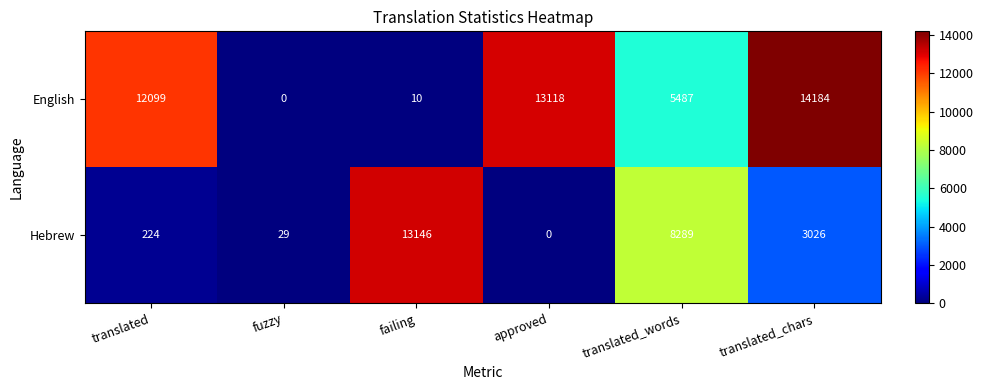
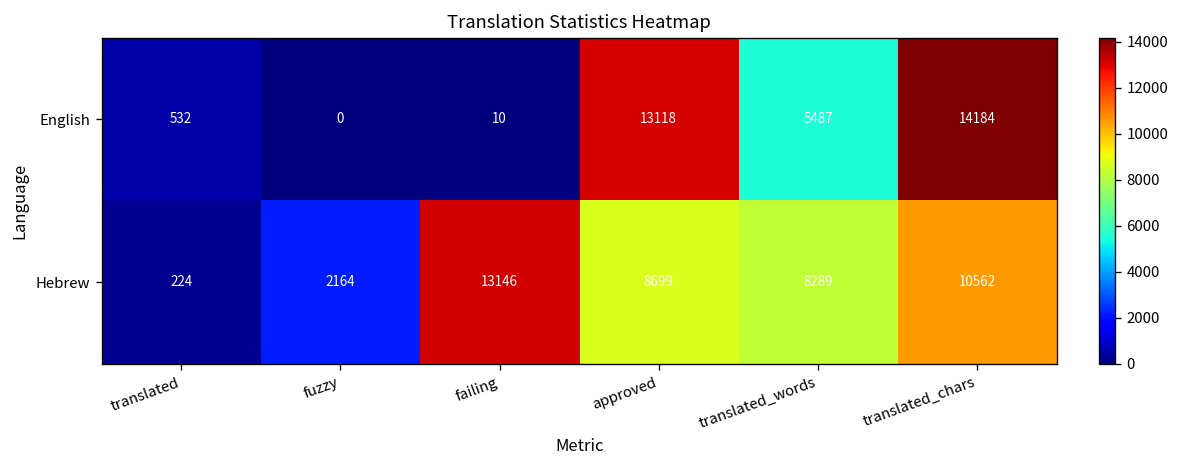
  {
    "English": {
-     "translated": 12099,
+     "translated": 532,
      "fuzzy": 0,
      "failing": 10,
      "approved": 13118,
      "translated_words": 5487,
      "translated_chars": 14184
    },
    "Hebrew": {
      "translated": 224,
-     "fuzzy": 29,
+     "fuzzy": 2164,
      "failing": 13146,
-     "approved": 0,
+     "approved": 8699,
      "translated_words": 8289,
-     "translated_chars": 3026
+     "translated_chars": 10562
    }
  }
